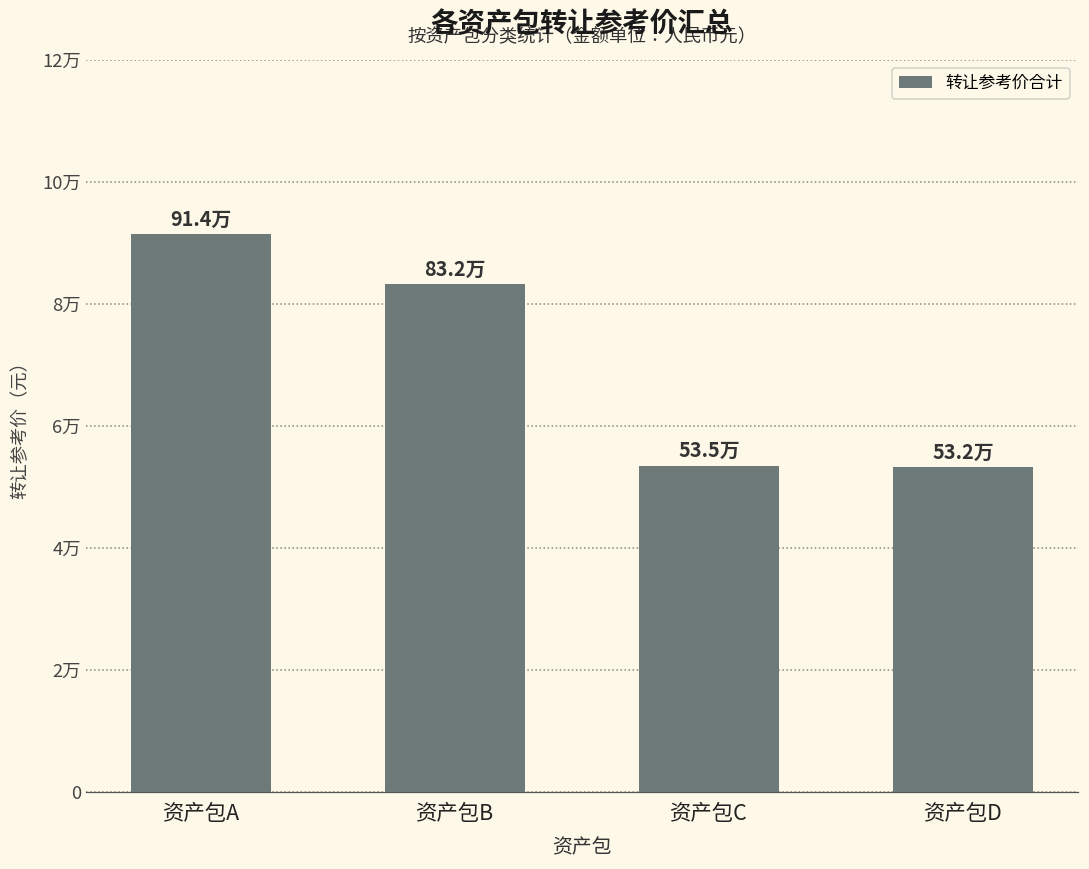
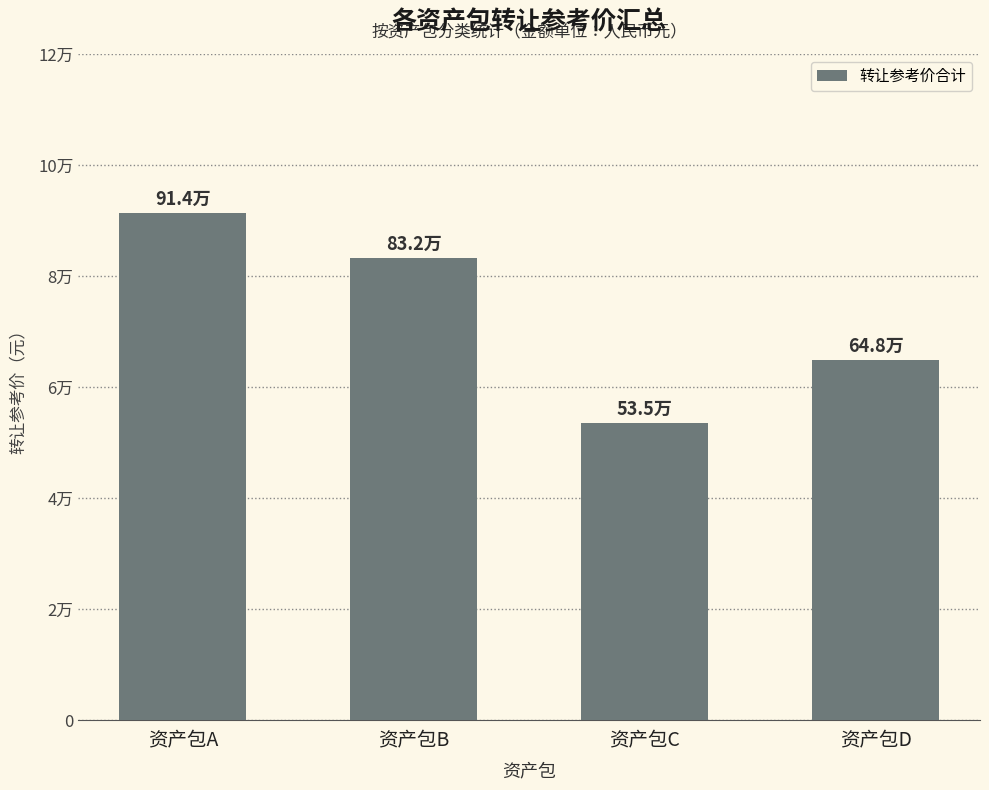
  {
-   "资产包D": "53.2万"
+   "资产包D": "64.8万"
  }
